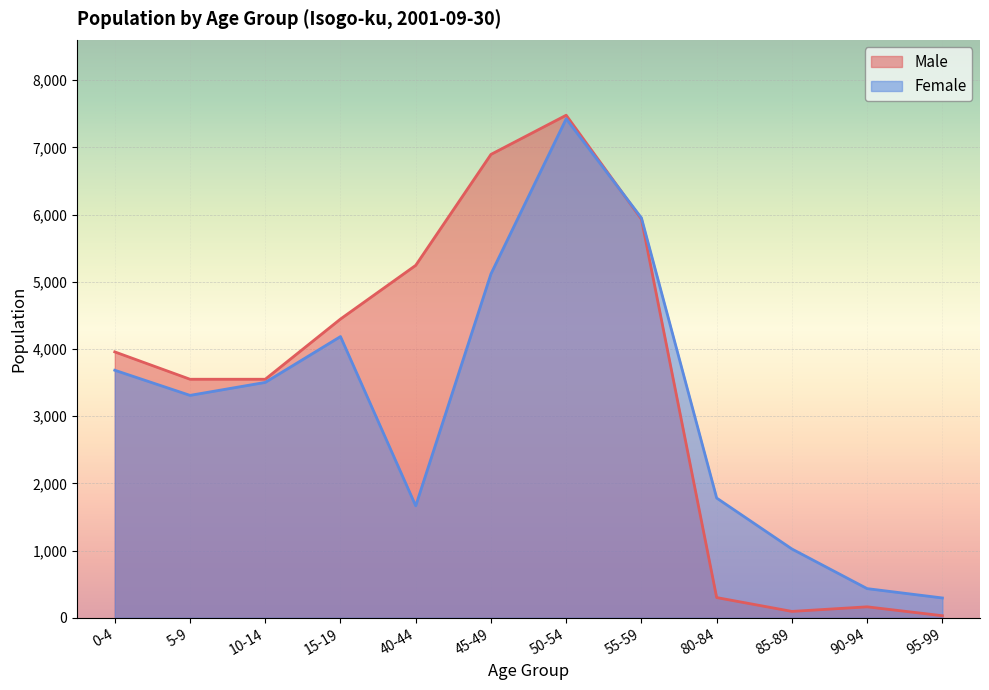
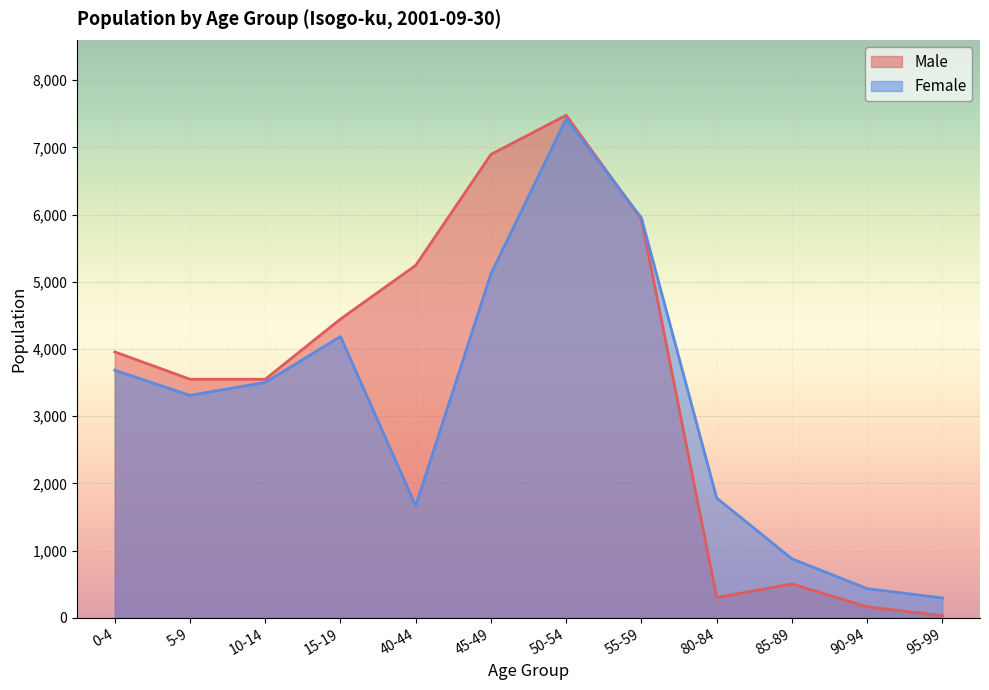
  {
    "Male": {
      "0-4": "4,000",
      "5-9": "3,500",
      "10-14": "3,500",
      "15-19": "4,400",
      "40-44": "5,200",
      "45-49": "6,900",
      "50-54": "7,500",
      "80-84": "300",
-     "85-89": "100",
+     "85-89": "500",
      "90-94": "200",
      "95-99": "0"
    },
    "Female": {
      "0-4": "3,700",
      "5-9": "3,300",
      "10-14": "3,500",
      "15-19": "4,200",
      "40-44": "1,700",
      "45-49": "5,100",
      "50-54": "7,400",
      "80-84": "1,800",
-     "85-89": "1,000",
+     "85-89": "900",
      "90-94": "400",
      "95-99": "300"
    }
  }
